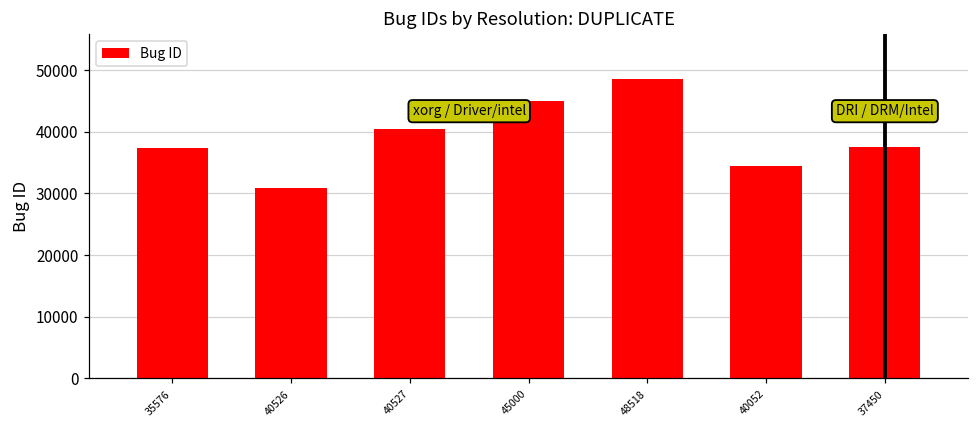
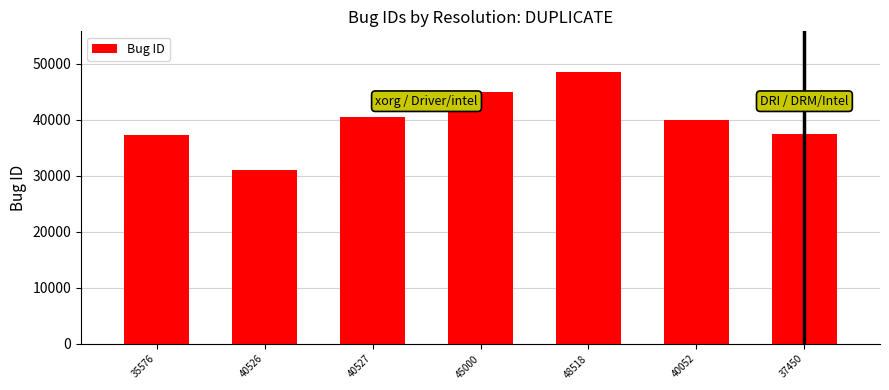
  {
    "35576": 37000,
    "40526": 31000,
    "40527": 41000,
    "48518": 49000,
-   "40052": 34000,
+   "40052": 40000,
    "37450": 37000
  }
